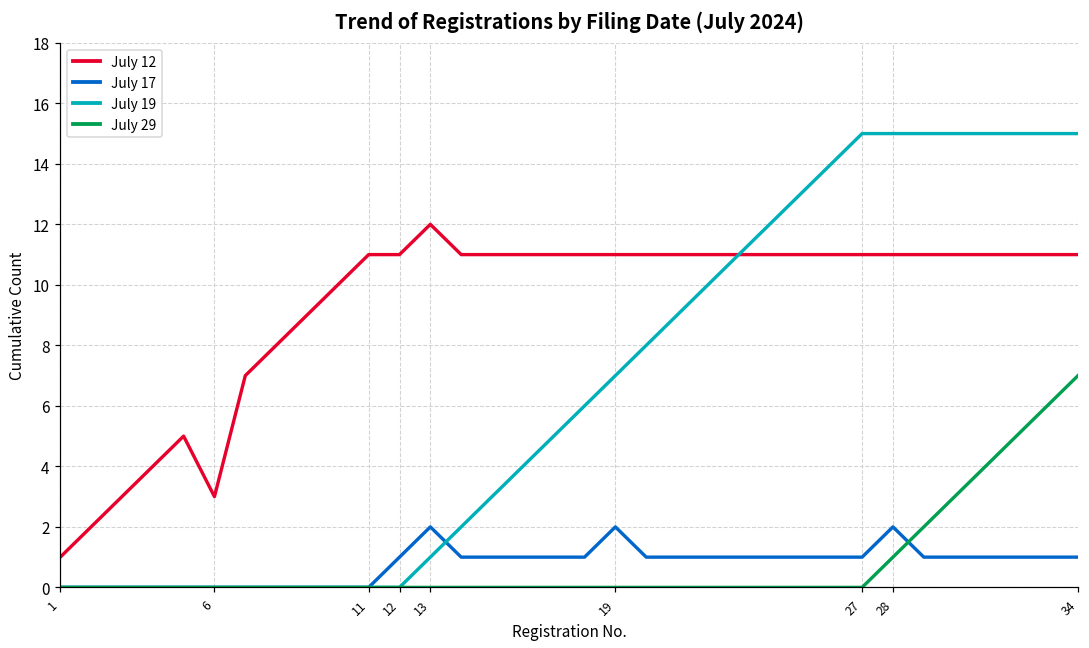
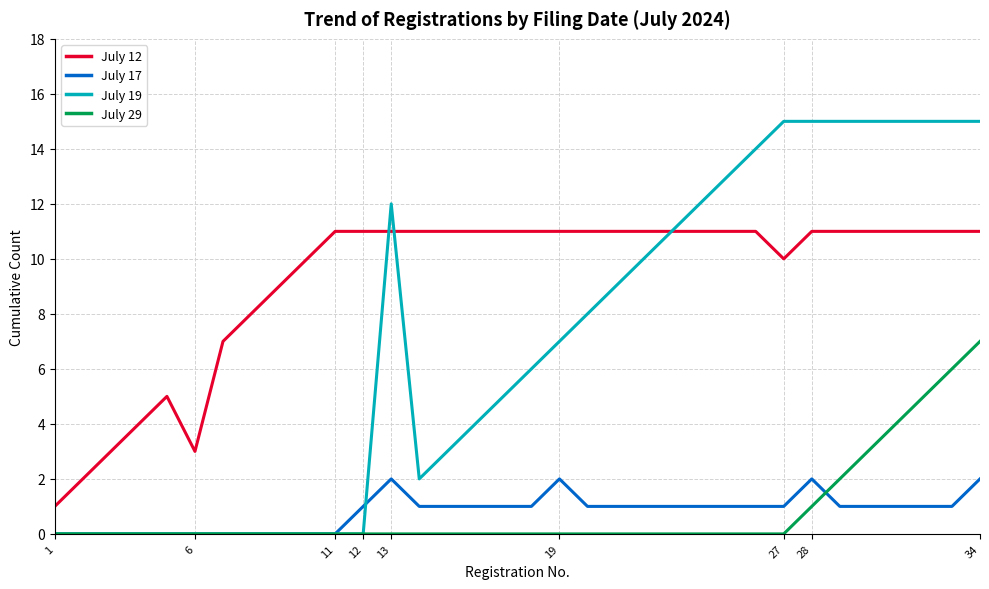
  {
    "July 12": {
      "1": 1,
      "6": 3,
      "11": 11,
      "12": 11,
-     "13": 12,
+     "13": 11,
      "19": 11,
-     "27": 11,
+     "27": 10,
      "28": 11,
      "34": 11
    },
    "July 17": {
      "12": 1,
      "13": 2,
      "19": 2,
      "27": 1,
      "28": 2,
-     "34": 1
+     "34": 2
    },
    "July 19": {
-     "13": 1,
+     "13": 12,
      "19": 7,
      "27": 15,
      "28": 15,
      "34": 15
    },
    "July 29": {
      "13": 0,
      "19": 0,
      "27": 0,
      "28": 1,
      "34": 7
    }
  }
